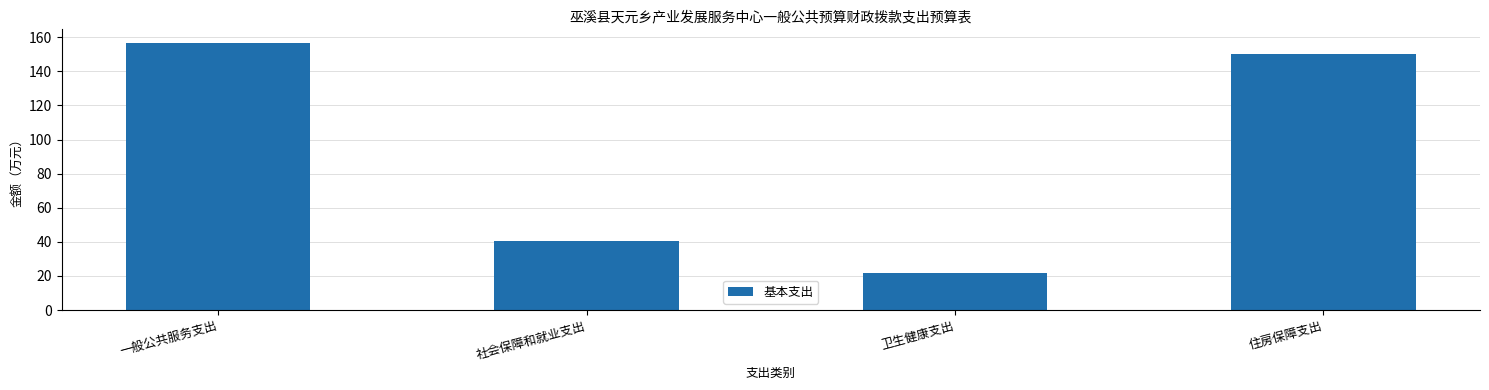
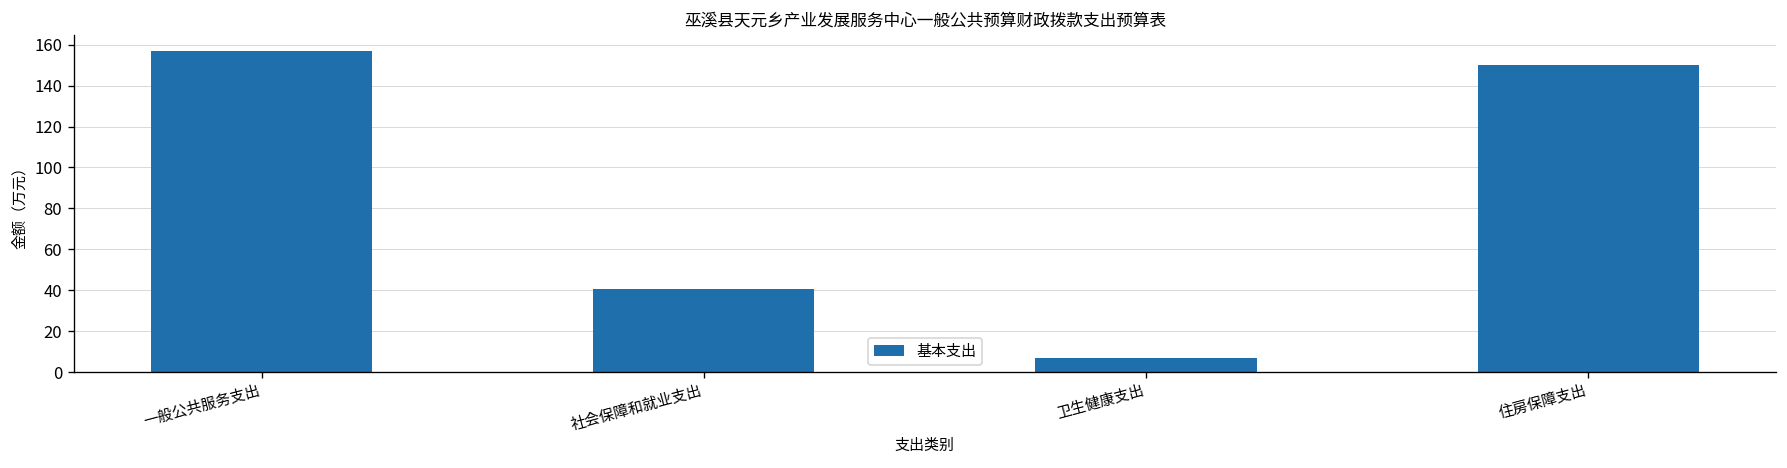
  {
    "一般公共服务支出": 157,
    "社会保障和就业支出": 41,
-   "卫生健康支出": 22,
+   "卫生健康支出": 7,
    "住房保障支出": 150
  }
